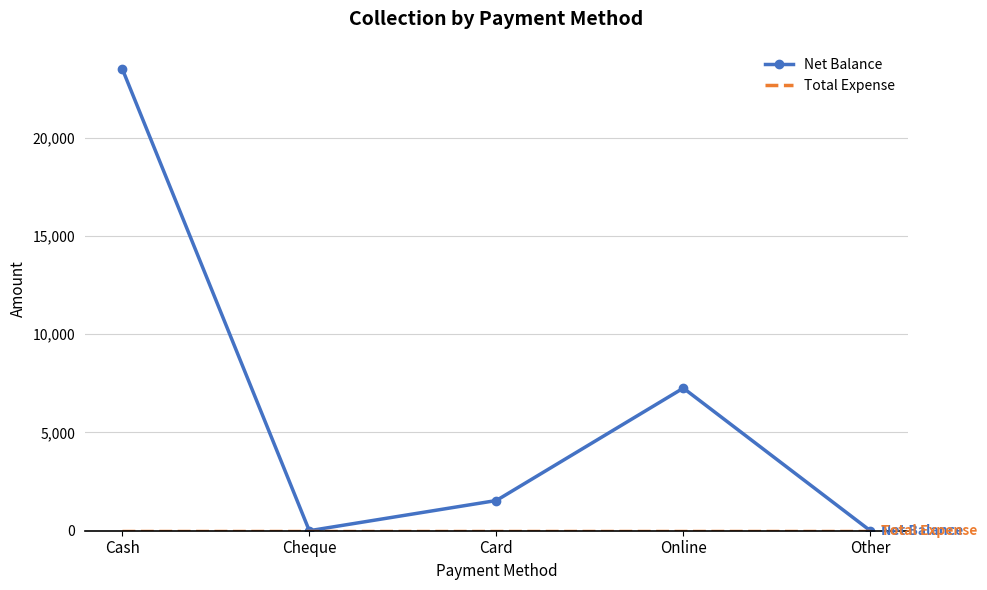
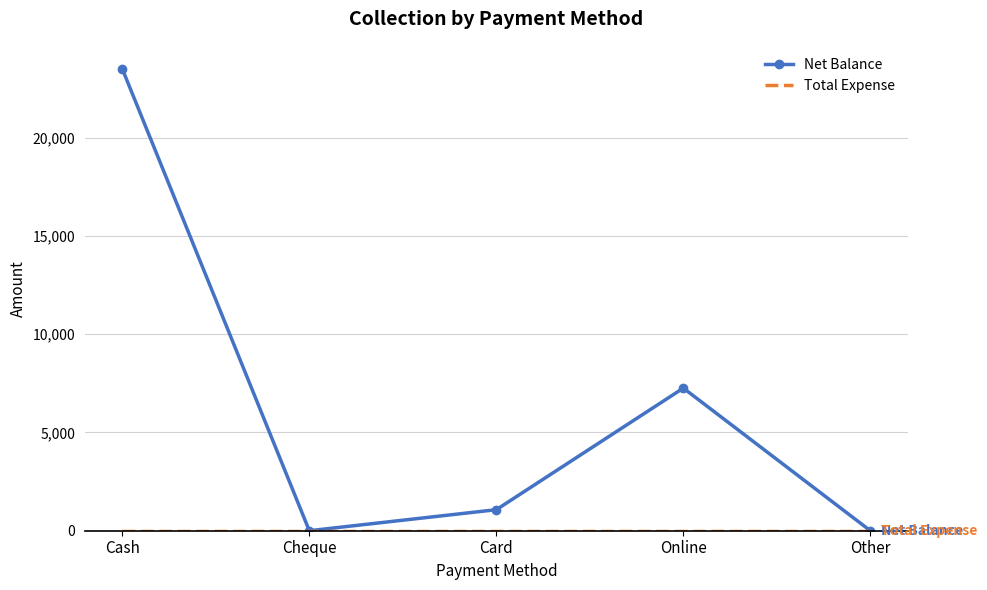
  {
    "Net Balance": {
      "Cash": "23,500",
-     "Card": "1,500",
+     "Card": "1,100",
      "Online": "7,300"
    },
    "Total Expense": {
      "Cash": "0",
      "Card": "0",
      "Online": "0"
    }
  }
